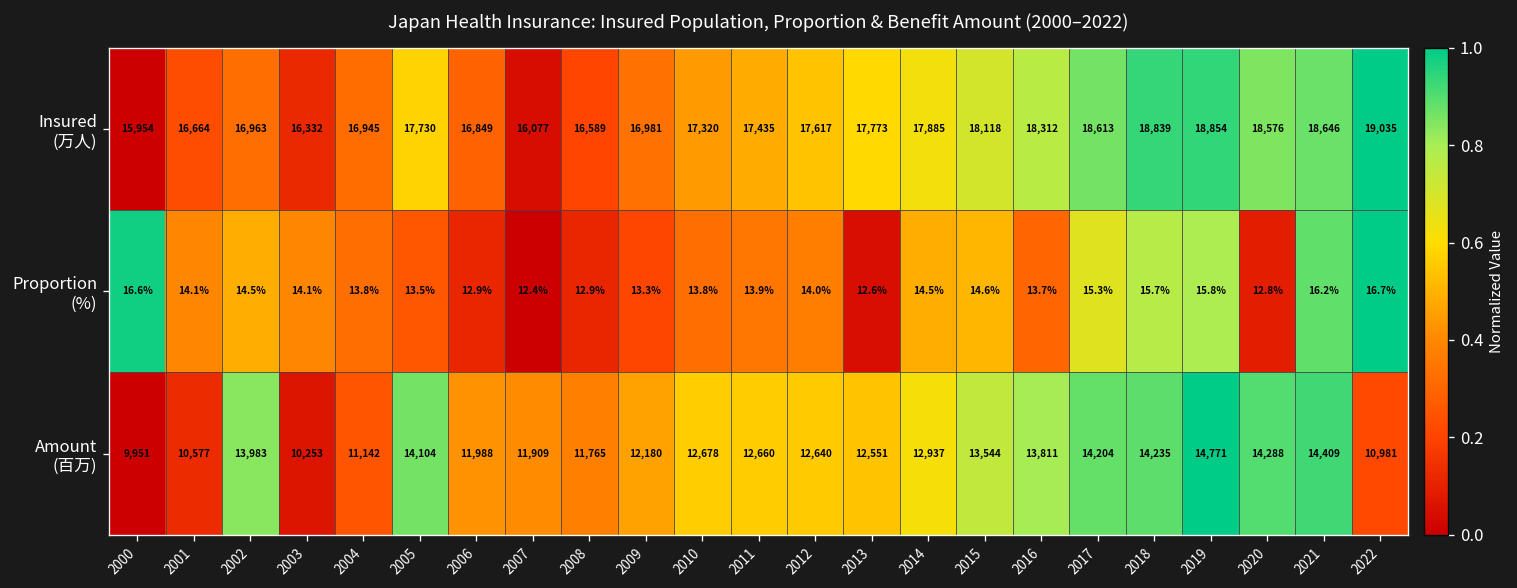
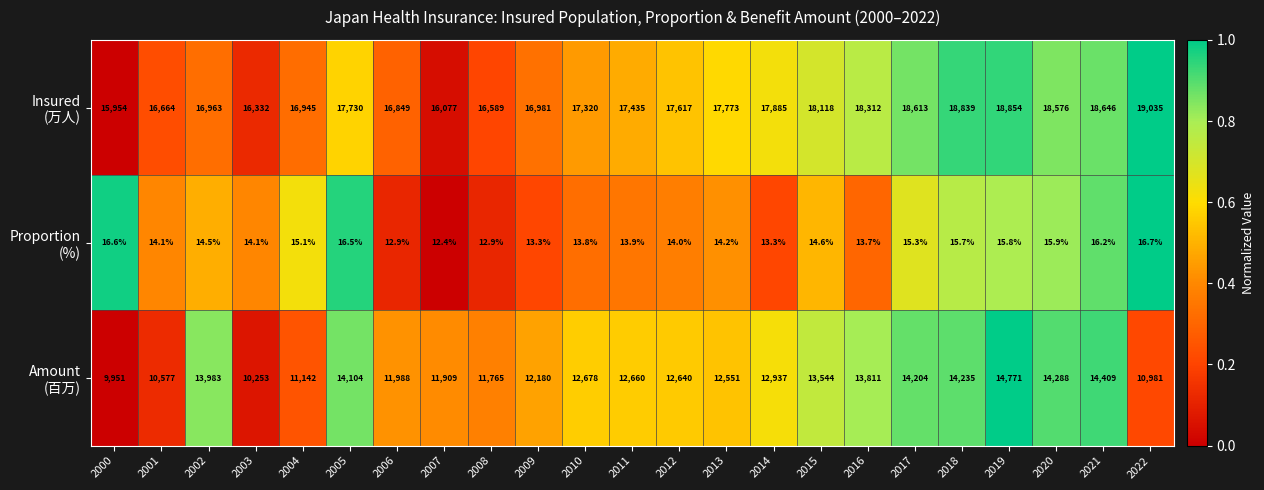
  {
    "Insured (万人)": {
      "2000": "15,954",
      "2001": "16,664",
      "2002": "16,963",
      "2003": "16,332",
      "2004": "16,945",
      "2005": "17,730",
      "2006": "16,849",
      "2007": "16,077",
      "2008": "16,589",
      "2009": "16,981",
      "2010": "17,320",
      "2011": "17,435",
      "2012": "17,617",
      "2013": "17,773",
      "2014": "17,885",
      "2015": "18,118",
      "2016": "18,312",
      "2017": "18,613",
      "2018": "18,839",
      "2019": "18,854",
      "2020": "18,576",
      "2021": "18,646",
      "2022": "19,035"
    },
    "Proportion (%)": {
      "2000": "16.6%",
      "2001": "14.1%",
      "2002": "14.5%",
      "2003": "14.1%",
-     "2004": "13.8%",
-     "2005": "13.5%",
+     "2004": "15.1%",
+     "2005": "16.5%",
      "2006": "12.9%",
      "2007": "12.4%",
      "2008": "12.9%",
      "2009": "13.3%",
      "2010": "13.8%",
      "2011": "13.9%",
      "2012": "14.0%",
-     "2013": "12.6%",
-     "2014": "14.5%",
+     "2013": "14.2%",
+     "2014": "13.3%",
      "2015": "14.6%",
      "2016": "13.7%",
      "2017": "15.3%",
      "2018": "15.7%",
      "2019": "15.8%",
-     "2020": "12.8%",
+     "2020": "15.9%",
      "2021": "16.2%",
      "2022": "16.7%"
    },
    "Amount (百万)": {
      "2000": "9,951",
      "2001": "10,577",
      "2002": "13,983",
      "2003": "10,253",
      "2004": "11,142",
      "2005": "14,104",
      "2006": "11,988",
      "2007": "11,909",
      "2008": "11,765",
      "2009": "12,180",
      "2010": "12,678",
      "2011": "12,660",
      "2012": "12,640",
      "2013": "12,551",
      "2014": "12,937",
      "2015": "13,544",
      "2016": "13,811",
      "2017": "14,204",
      "2018": "14,235",
      "2019": "14,771",
      "2020": "14,288",
      "2021": "14,409",
      "2022": "10,981"
    }
  }
